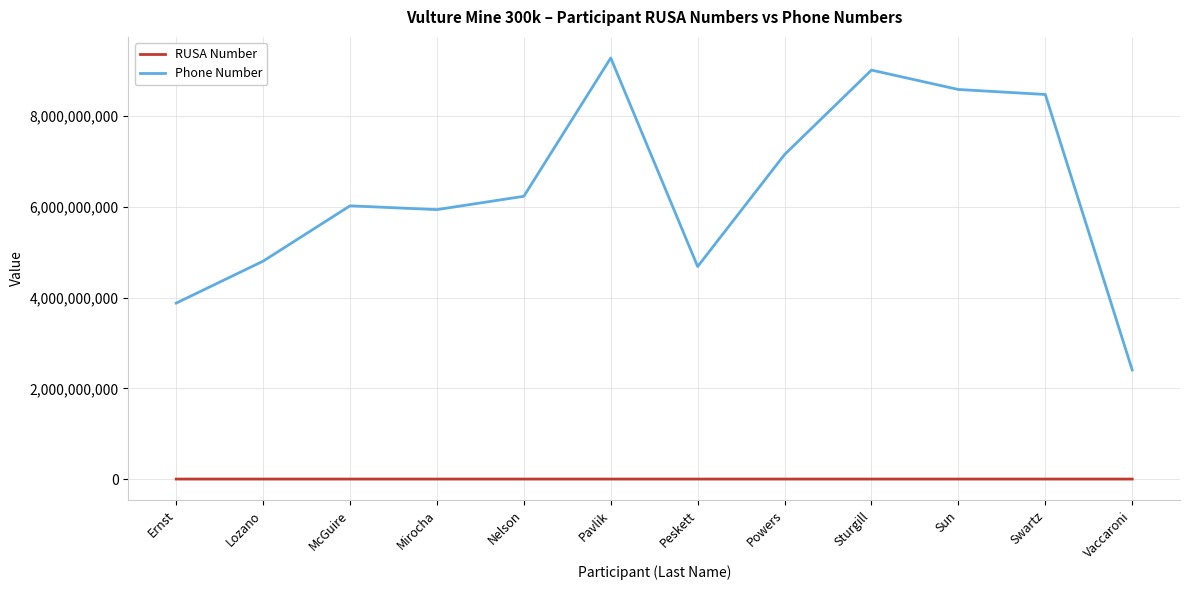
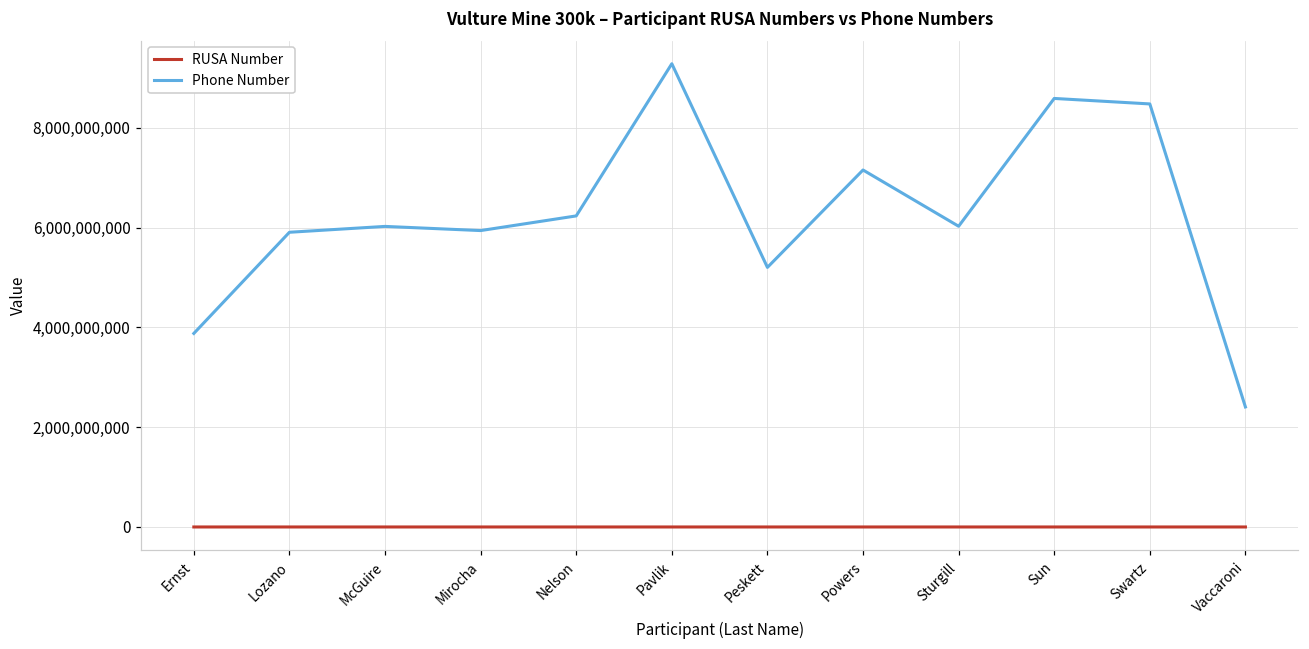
  {
    "RUSA Number": {
      "Ernst": "0",
      "Lozano": "0",
      "McGuire": "0",
      "Mirocha": "0",
      "Nelson": "0",
      "Pavlik": "0",
      "Peskett": "0",
      "Powers": "0",
      "Sturgill": "0",
      "Sun": "0",
      "Swartz": "0",
      "Vaccaroni": "0"
    },
    "Phone Number": {
      "Ernst": "3,900,000,000",
-     "Lozano": "4,800,000,000",
+     "Lozano": "5,900,000,000",
      "McGuire": "6,000,000,000",
      "Mirocha": "5,900,000,000",
      "Nelson": "6,200,000,000",
      "Pavlik": "9,300,000,000",
-     "Peskett": "4,700,000,000",
+     "Peskett": "5,200,000,000",
      "Powers": "7,200,000,000",
-     "Sturgill": "9,000,000,000",
+     "Sturgill": "6,000,000,000",
      "Sun": "8,600,000,000",
      "Swartz": "8,500,000,000",
      "Vaccaroni": "2,400,000,000"
    }
  }
